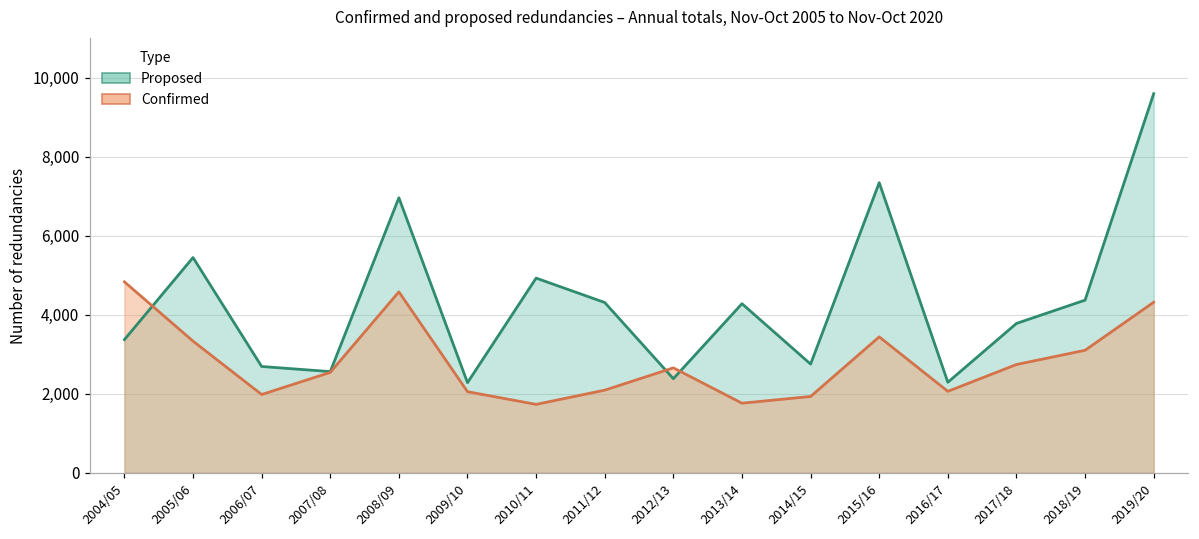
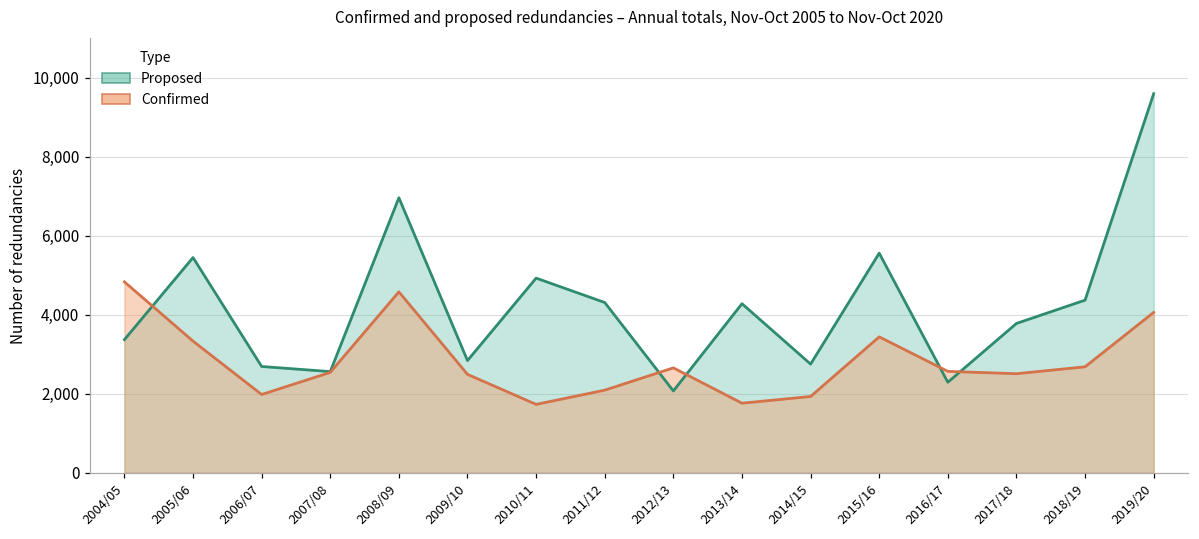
  {
    "Proposed": {
      "2004/05": "3,400",
      "2005/06": "5,400",
      "2006/07": "2,700",
      "2008/09": "7,000",
-     "2009/10": "2,300",
+     "2009/10": "2,800",
      "2010/11": "4,900",
      "2011/12": "4,300",
-     "2012/13": "2,400",
+     "2012/13": "2,100",
      "2013/14": "4,300",
      "2014/15": "2,800",
-     "2015/16": "7,300",
+     "2015/16": "5,600",
      "2016/17": "2,300",
      "2017/18": "3,800",
      "2018/19": "4,400",
      "2019/20": "9,600"
    },
    "Confirmed": {
      "2004/05": "4,800",
      "2005/06": "3,300",
      "2006/07": "2,000",
      "2008/09": "4,600",
-     "2009/10": "2,100",
+     "2009/10": "2,500",
      "2010/11": "1,700",
      "2011/12": "2,100",
      "2012/13": "2,700",
      "2013/14": "1,800",
      "2014/15": "1,900",
      "2015/16": "3,400",
-     "2016/17": "2,100",
-     "2017/18": "2,700",
-     "2018/19": "3,100",
-     "2019/20": "4,300"
+     "2016/17": "2,600",
+     "2017/18": "2,500",
+     "2018/19": "2,700",
+     "2019/20": "4,100"
    }
  }
